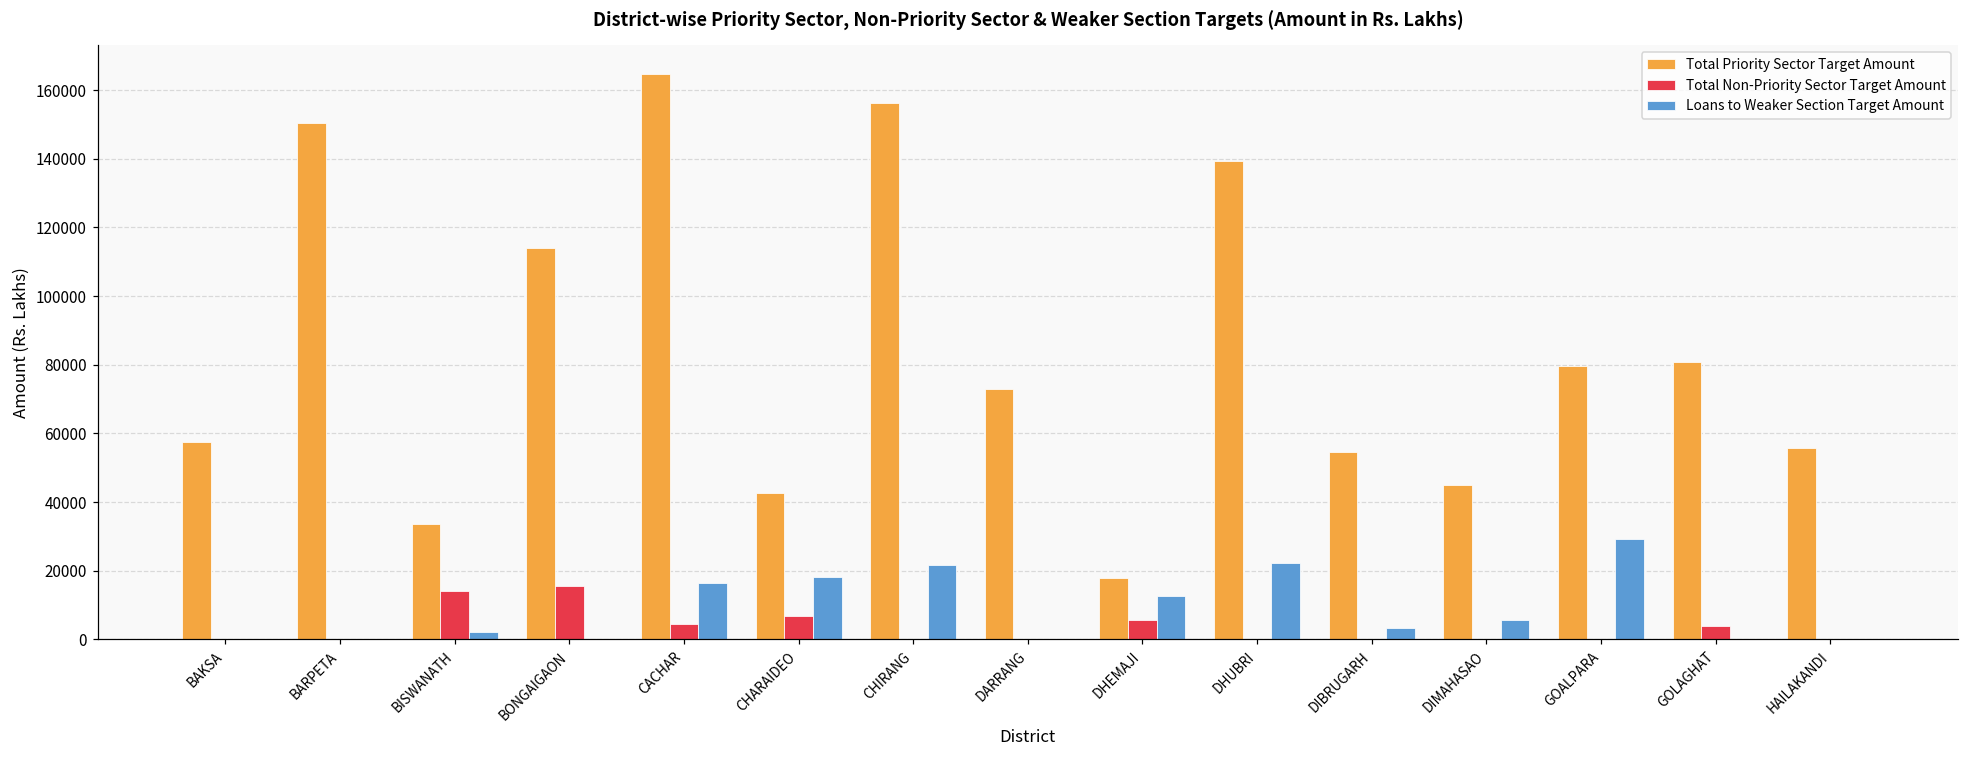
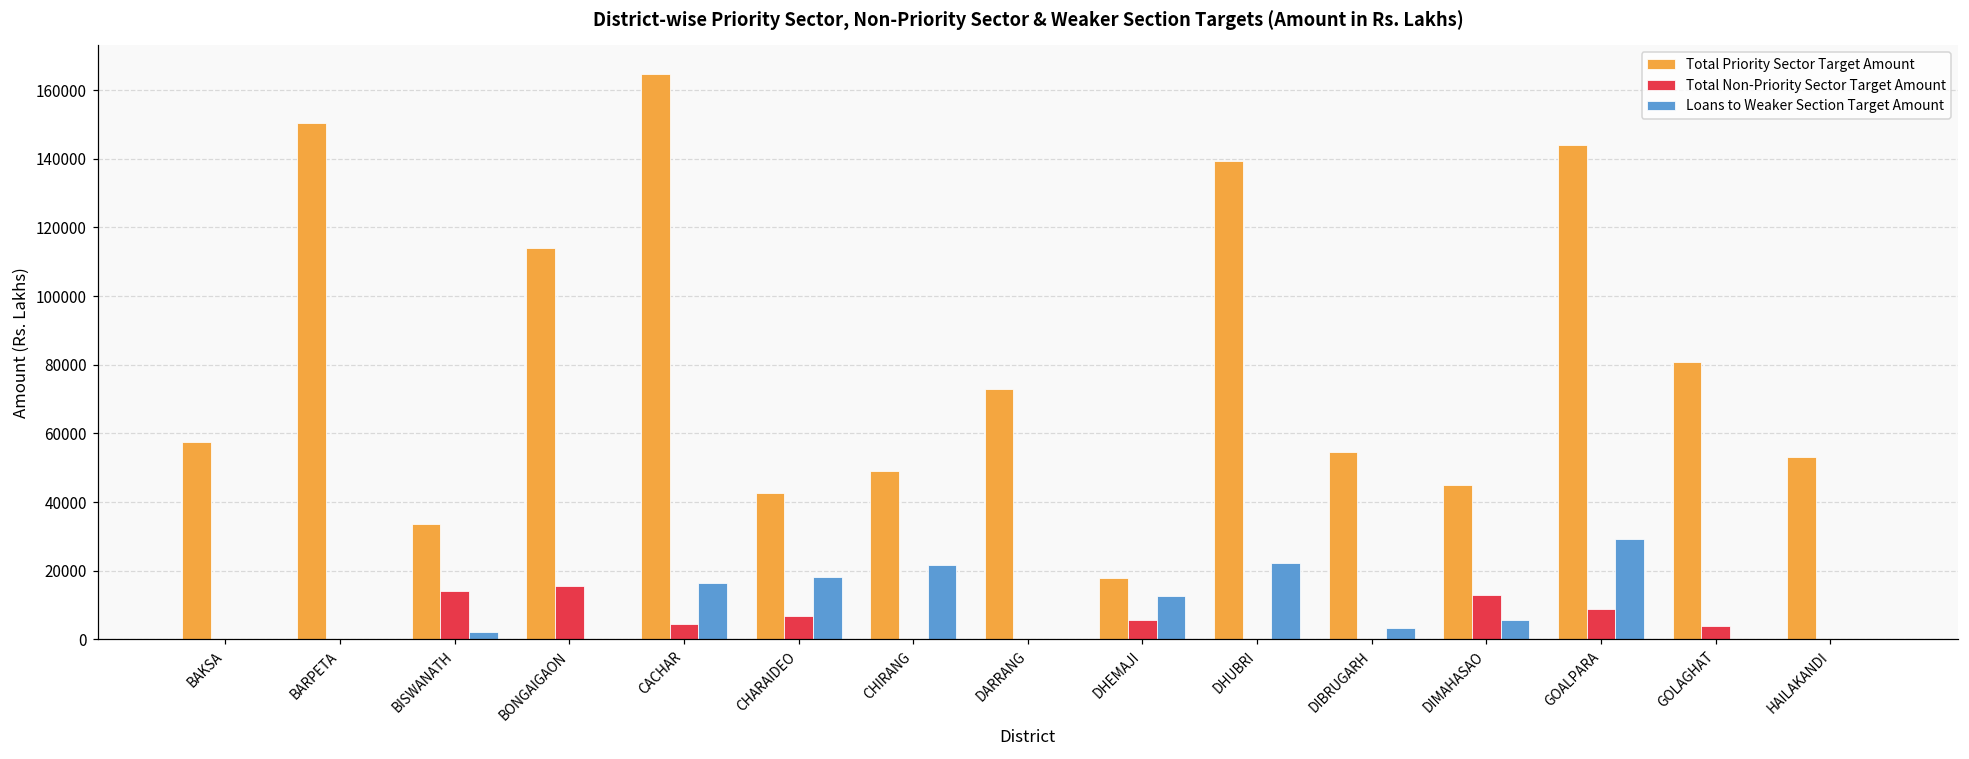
  {
    "Total Priority Sector Target Amount": {
      "BAKSA": 57000,
      "BARPETA": 150000,
      "BISWANATH": 34000,
      "BONGAIGAON": 114000,
      "CACHAR": 165000,
      "CHARAIDEO": 43000,
-     "CHIRANG": 156000,
+     "CHIRANG": 49000,
      "DARRANG": 73000,
      "DHEMAJI": 18000,
      "DHUBRI": 139000,
      "DIBRUGARH": 55000,
      "DIMAHASAO": 45000,
-     "GOALPARA": 80000,
+     "GOALPARA": 144000,
      "GOLAGHAT": 81000,
-     "HAILAKANDI": 56000
+     "HAILAKANDI": 53000
    },
    "Total Non-Priority Sector Target Amount": {
      "BAKSA": 0,
      "BARPETA": 0,
      "BISWANATH": 14000,
      "BONGAIGAON": 16000,
      "CACHAR": 4000,
      "CHARAIDEO": 7000,
      "CHIRANG": 0,
      "DARRANG": 0,
      "DHEMAJI": 6000,
      "DHUBRI": 0,
      "DIBRUGARH": 0,
-     "DIMAHASAO": 0,
-     "GOALPARA": 0,
+     "DIMAHASAO": 13000,
+     "GOALPARA": 9000,
      "GOLAGHAT": 4000,
      "HAILAKANDI": 0
    },
    "Loans to Weaker Section Target Amount": {
      "BAKSA": 0,
      "BARPETA": 0,
      "BISWANATH": 2000,
      "BONGAIGAON": 0,
      "CACHAR": 16000,
      "CHARAIDEO": 18000,
      "CHIRANG": 22000,
      "DARRANG": 0,
      "DHEMAJI": 13000,
      "DHUBRI": 22000,
      "DIBRUGARH": 3000,
      "DIMAHASAO": 6000,
      "GOALPARA": 29000,
      "GOLAGHAT": 0
    }
  }
